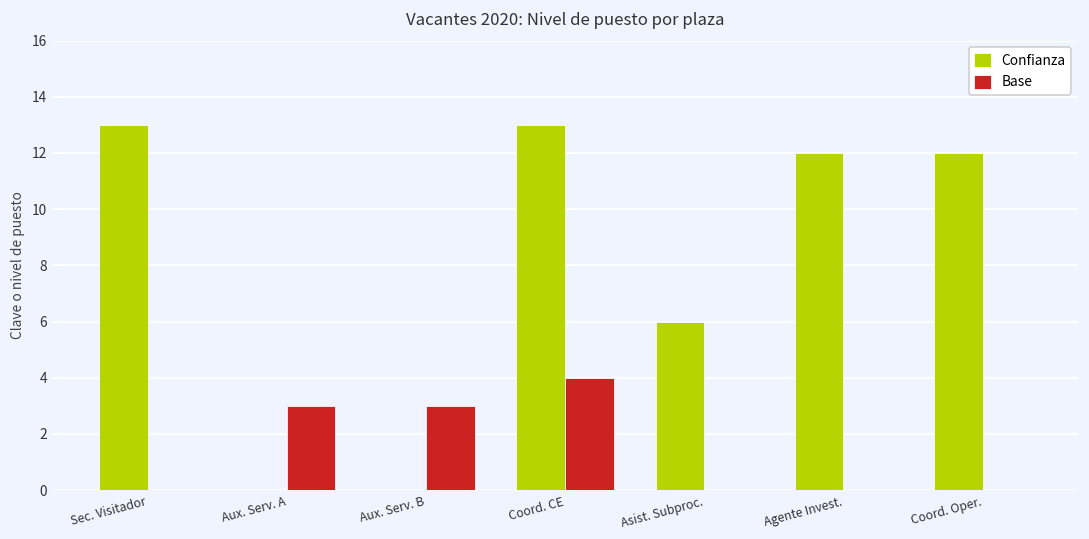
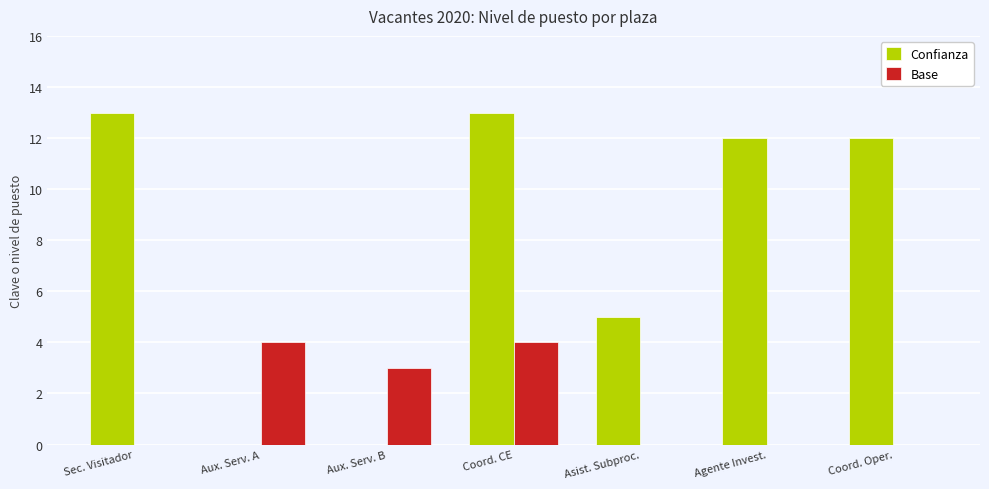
  {
    "Confianza": {
      "Sec. Visitador": 13,
      "Aux. Serv. A": 0,
      "Aux. Serv. B": 0,
      "Coord. CE": 13,
-     "Asist. Subproc.": 6,
+     "Asist. Subproc.": 5,
      "Agente Invest.": 12,
      "Coord. Oper.": 12
    },
    "Base": {
      "Sec. Visitador": 0,
-     "Aux. Serv. A": 3,
+     "Aux. Serv. A": 4,
      "Aux. Serv. B": 3,
      "Coord. CE": 4,
      "Asist. Subproc.": 0,
      "Agente Invest.": 0,
      "Coord. Oper.": 0
    }
  }
